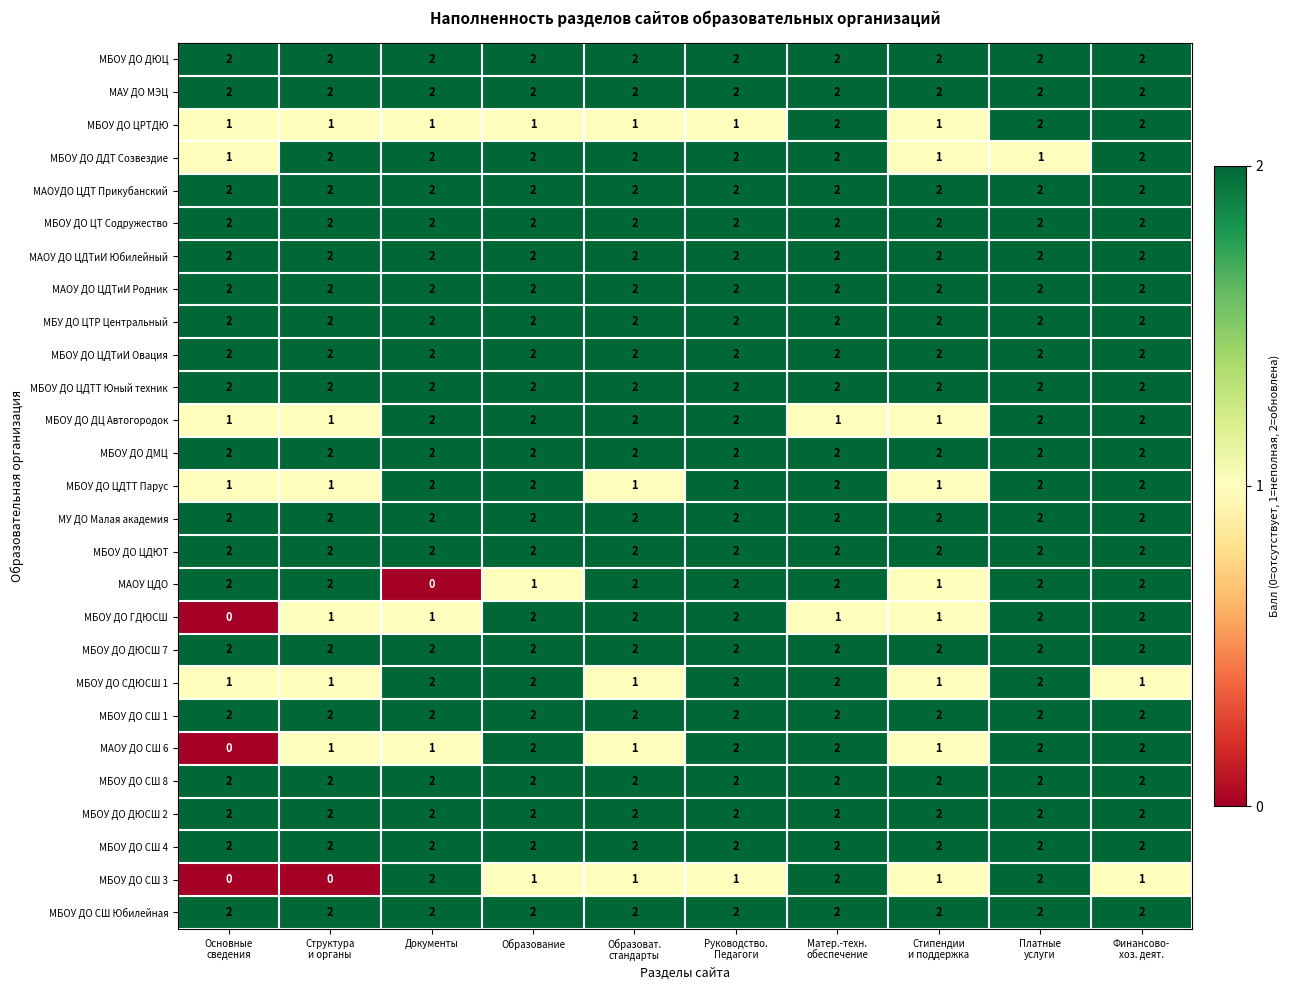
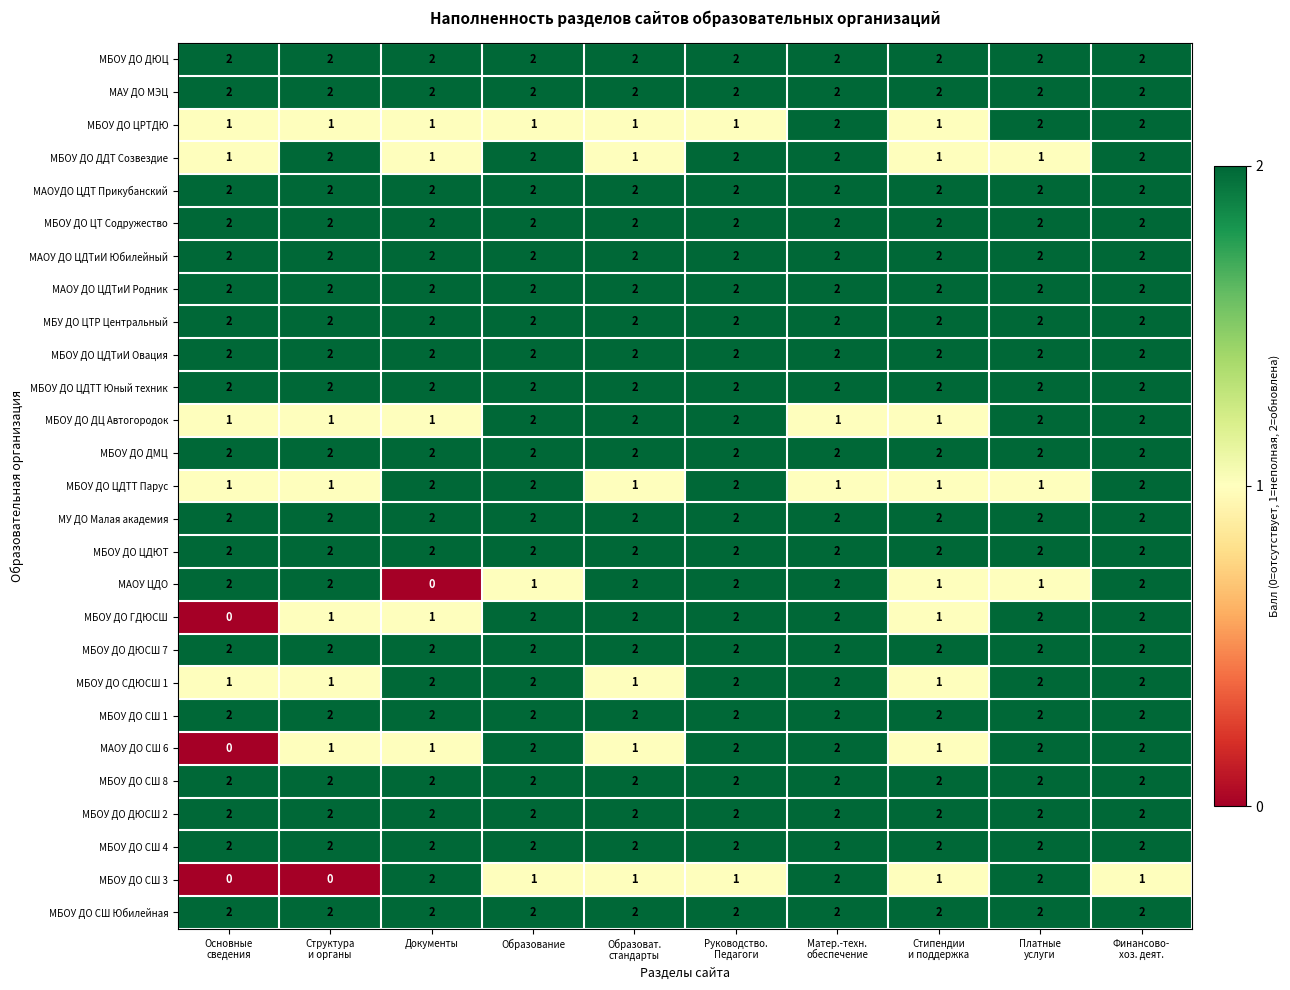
  {
    "МБОУ ДО ДДТ Созвездие": {
      "Основные сведения": 1,
      "Структура и органы": 2,
-     "Документы": 2,
+     "Документы": 1,
      "Образование": 2,
-     "Образоват. стандарты": 2,
+     "Образоват. стандарты": 1,
      "Руководство. Педагоги": 2,
      "Матер.-техн. обеспечение": 2,
      "Стипендии и поддержка": 1,
      "Платные услуги": 1,
      "Финансово- хоз. деят.": 2
    },
    "МБОУ ДО ДЦ Автогородок": {
      "Основные сведения": 1,
      "Структура и органы": 1,
-     "Документы": 2,
+     "Документы": 1,
      "Образование": 2,
      "Образоват. стандарты": 2,
      "Руководство. Педагоги": 2,
      "Матер.-техн. обеспечение": 1,
      "Стипендии и поддержка": 1,
      "Платные услуги": 2,
      "Финансово- хоз. деят.": 2
    },
    "МБОУ ДО ЦДТТ Парус": {
      "Основные сведения": 1,
      "Структура и органы": 1,
      "Документы": 2,
      "Образование": 2,
      "Образоват. стандарты": 1,
      "Руководство. Педагоги": 2,
-     "Матер.-техн. обеспечение": 2,
+     "Матер.-техн. обеспечение": 1,
      "Стипендии и поддержка": 1,
-     "Платные услуги": 2,
+     "Платные услуги": 1,
      "Финансово- хоз. деят.": 2
    },
    "МАОУ ЦДО": {
      "Основные сведения": 2,
      "Структура и органы": 2,
      "Документы": 0,
      "Образование": 1,
      "Образоват. стандарты": 2,
      "Руководство. Педагоги": 2,
      "Матер.-техн. обеспечение": 2,
      "Стипендии и поддержка": 1,
-     "Платные услуги": 2,
+     "Платные услуги": 1,
      "Финансово- хоз. деят.": 2
    },
    "МБОУ ДО ГДЮСШ": {
      "Основные сведения": 0,
      "Структура и органы": 1,
      "Документы": 1,
      "Образование": 2,
      "Образоват. стандарты": 2,
      "Руководство. Педагоги": 2,
-     "Матер.-техн. обеспечение": 1,
+     "Матер.-техн. обеспечение": 2,
      "Стипендии и поддержка": 1,
      "Платные услуги": 2,
      "Финансово- хоз. деят.": 2
    },
    "МБОУ ДО СДЮСШ 1": {
      "Основные сведения": 1,
      "Структура и органы": 1,
      "Документы": 2,
      "Образование": 2,
      "Образоват. стандарты": 1,
      "Руководство. Педагоги": 2,
      "Матер.-техн. обеспечение": 2,
      "Стипендии и поддержка": 1,
      "Платные услуги": 2,
-     "Финансово- хоз. деят.": 1
+     "Финансово- хоз. деят.": 2
    }
  }
